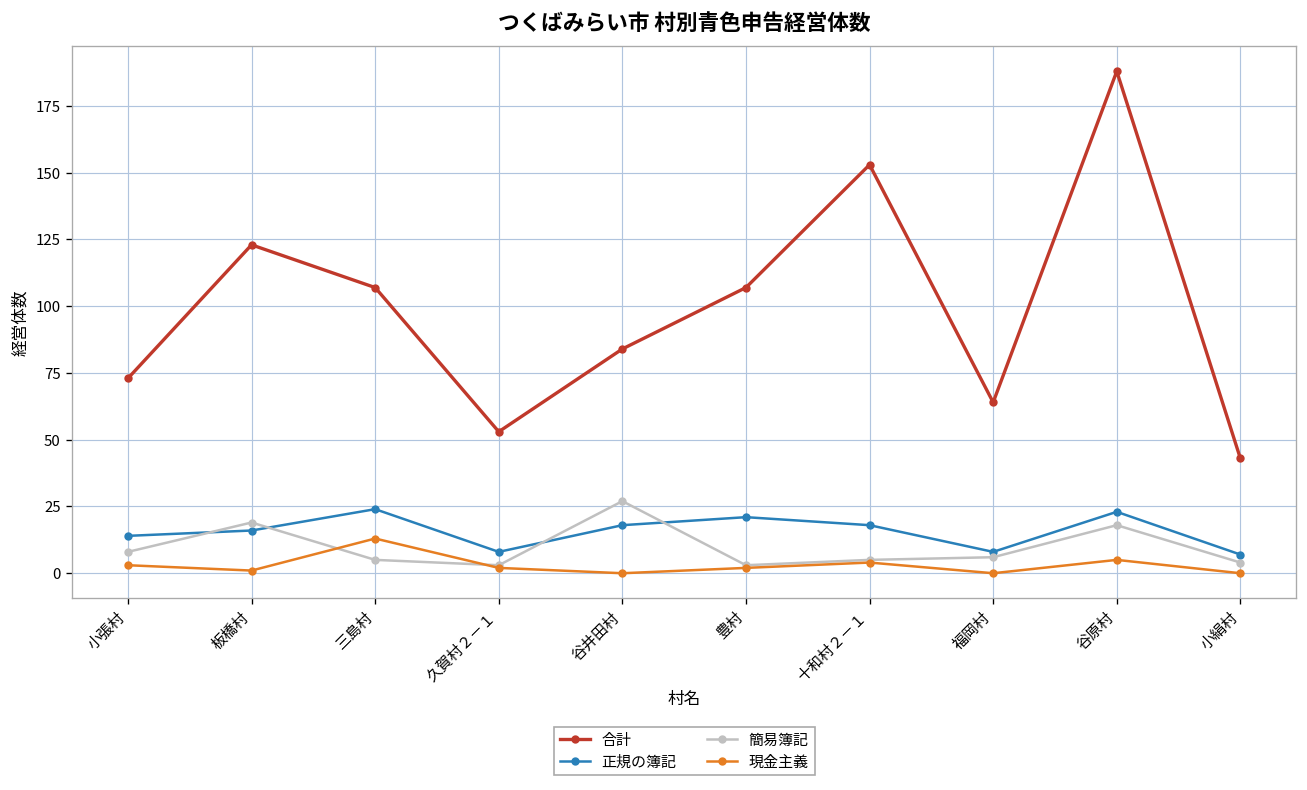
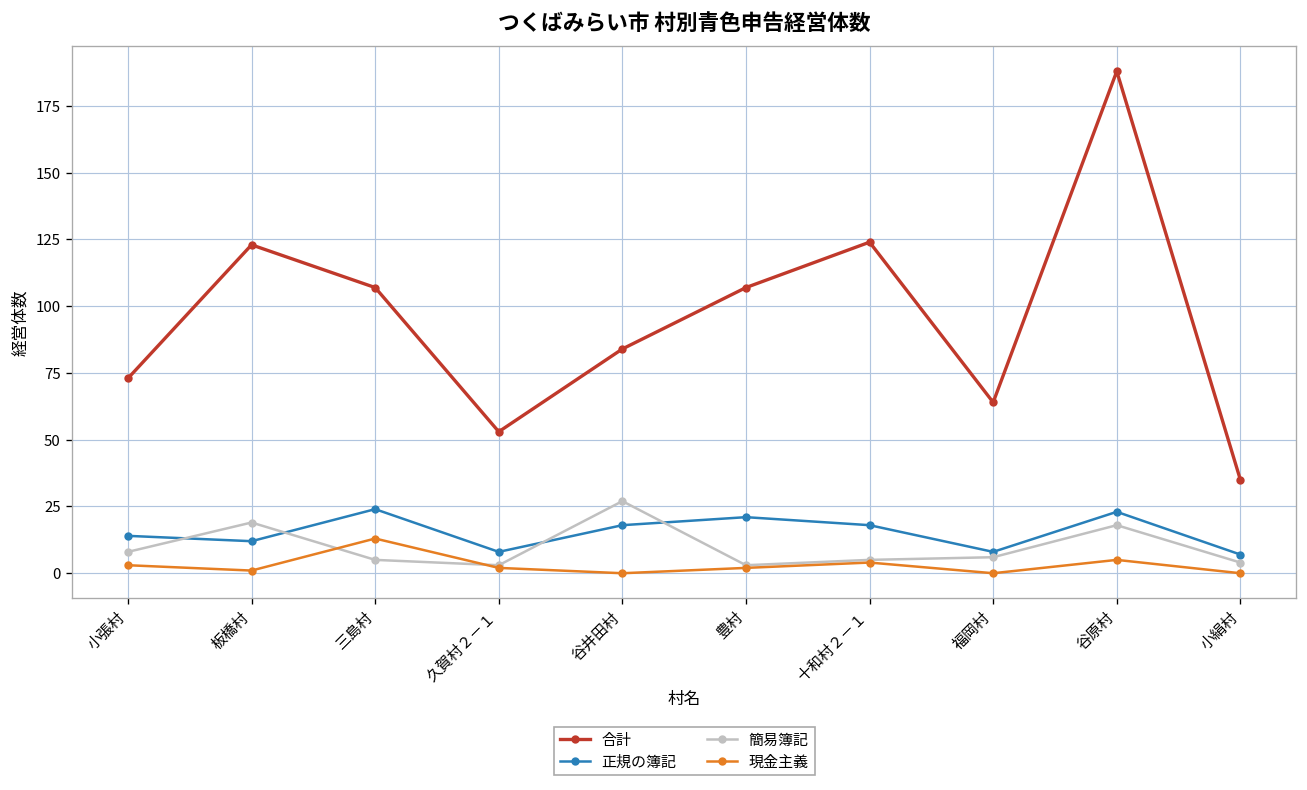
  {
    "合計": {
      "小張村": 73,
      "板橋村": 123,
      "三島村": 107,
      "久賀村２－１": 53,
      "谷井田村": 84,
      "豊村": 107,
-     "十和村２－１": 153,
+     "十和村２－１": 124,
      "福岡村": 64,
      "谷原村": 188,
-     "小絹村": 43
+     "小絹村": 35
    },
    "正規の簿記": {
      "小張村": 14,
-     "板橋村": 16,
+     "板橋村": 12,
      "三島村": 24,
      "久賀村２－１": 8,
      "谷井田村": 18,
      "豊村": 21,
      "十和村２－１": 18,
      "福岡村": 8,
      "谷原村": 23,
      "小絹村": 7
    },
    "簡易簿記": {
      "小張村": 8,
      "板橋村": 19,
      "三島村": 5,
      "谷井田村": 27,
      "福岡村": 6,
      "谷原村": 18,
      "小絹村": 4
    },
    "現金主義": {
      "小張村": 3,
      "板橋村": 1,
      "三島村": 13,
      "谷井田村": 0,
      "福岡村": 0,
      "谷原村": 5,
      "小絹村": 0
    }
  }
